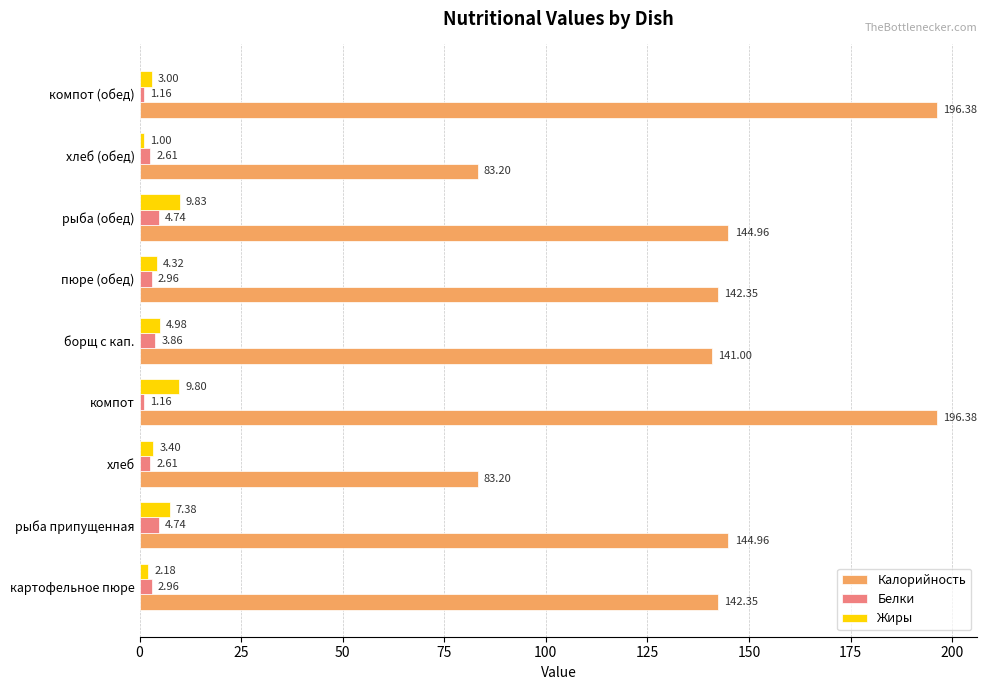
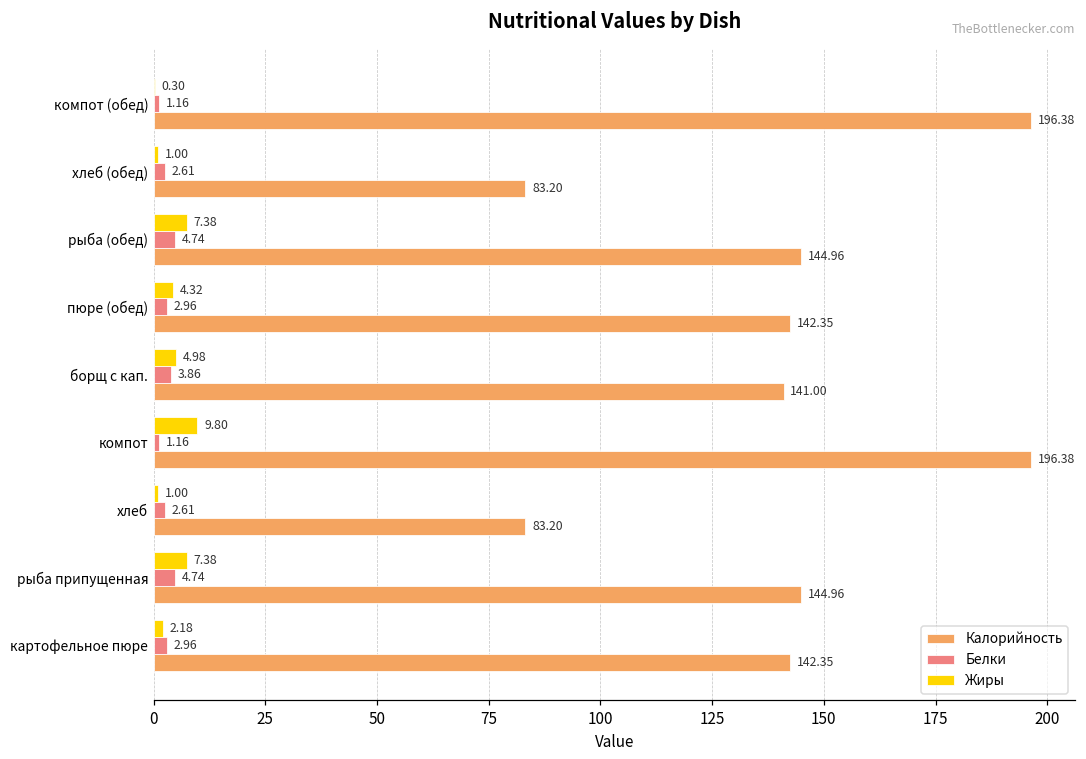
  {
    "Жиры": {
-     "компот (обед)": 3.00,
+     "компот (обед)": 0.30,
      "хлеб (обед)": 1.00,
-     "рыба (обед)": 9.83,
+     "рыба (обед)": 7.38,
      "пюре (обед)": 4.32,
      "борщ с кап.": 4.98,
      "компот": 9.80,
-     "хлеб": 3.40,
+     "хлеб": 1.00,
      "рыба припущенная": 7.38,
      "картофельное пюре": 2.18
    }
  }
